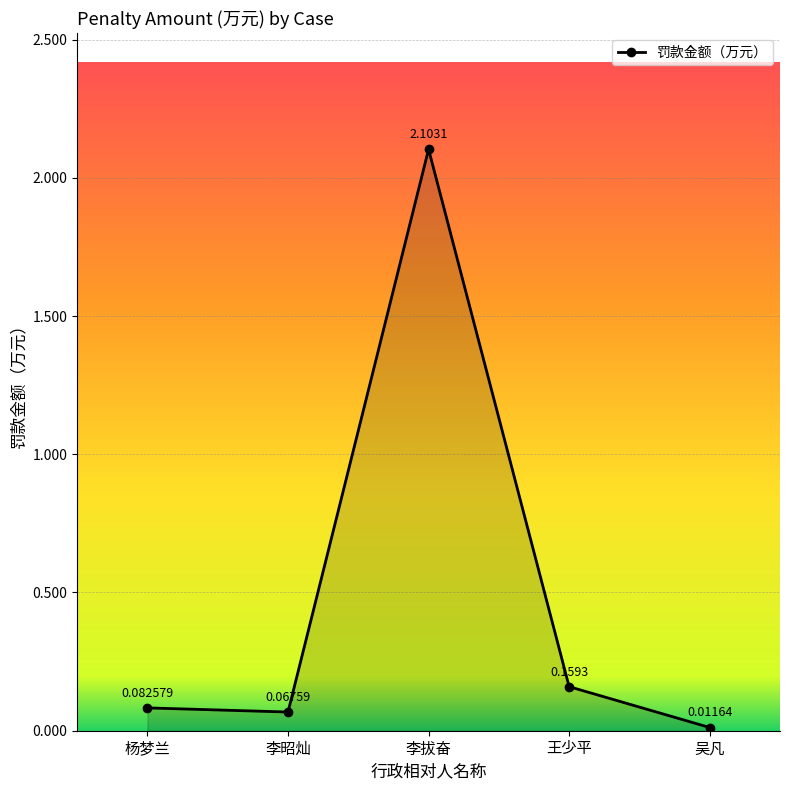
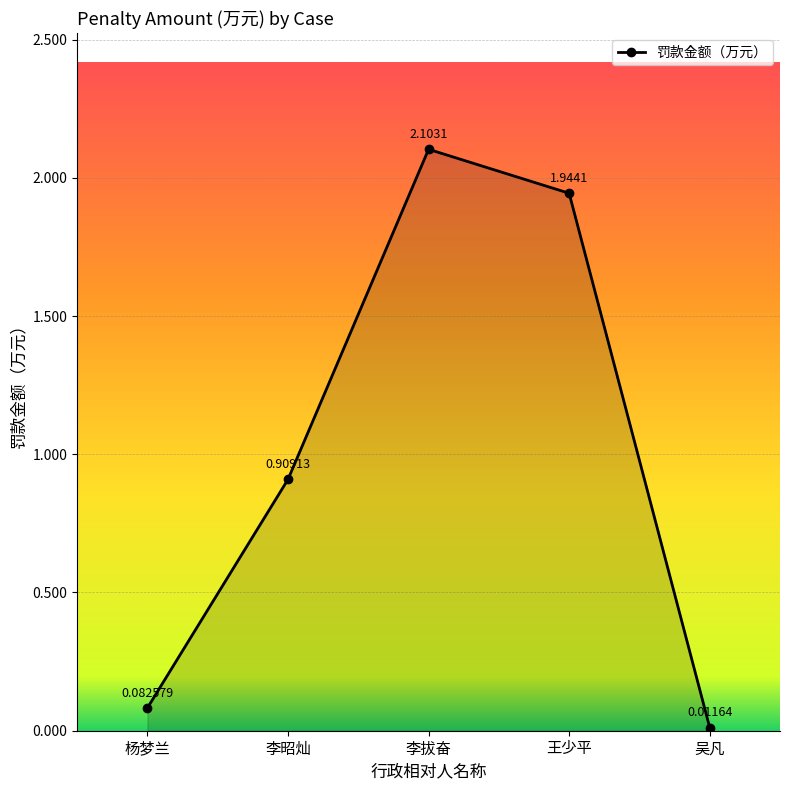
  {
    "杨梦兰": 0.082579,
-   "李昭灿": 0.06759,
+   "李昭灿": 0.90913,
    "李拔奋": 2.1031,
-   "王少平": 0.1593,
+   "王少平": 1.9441,
    "吴凡": 0.01164
  }
